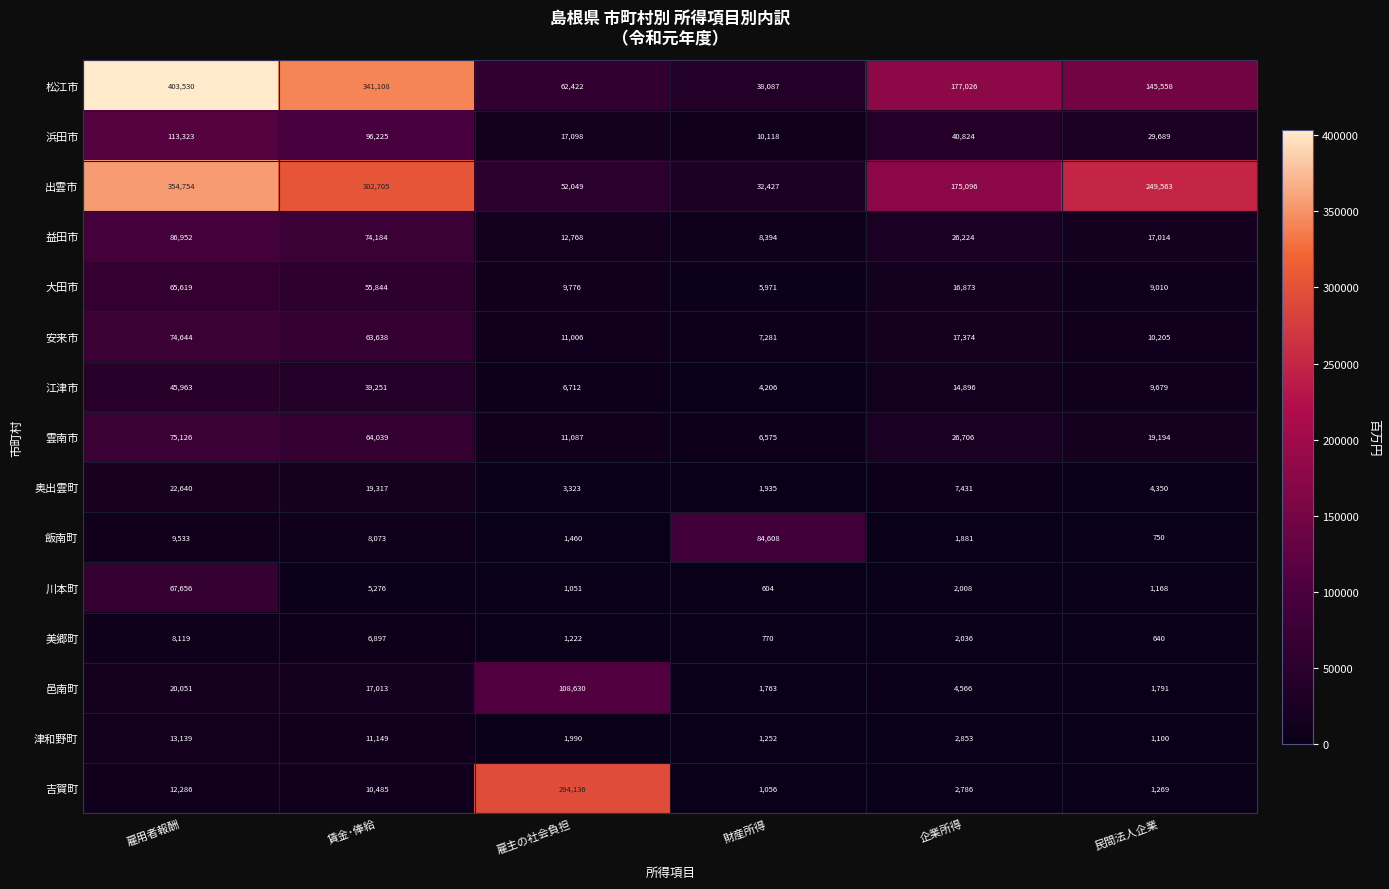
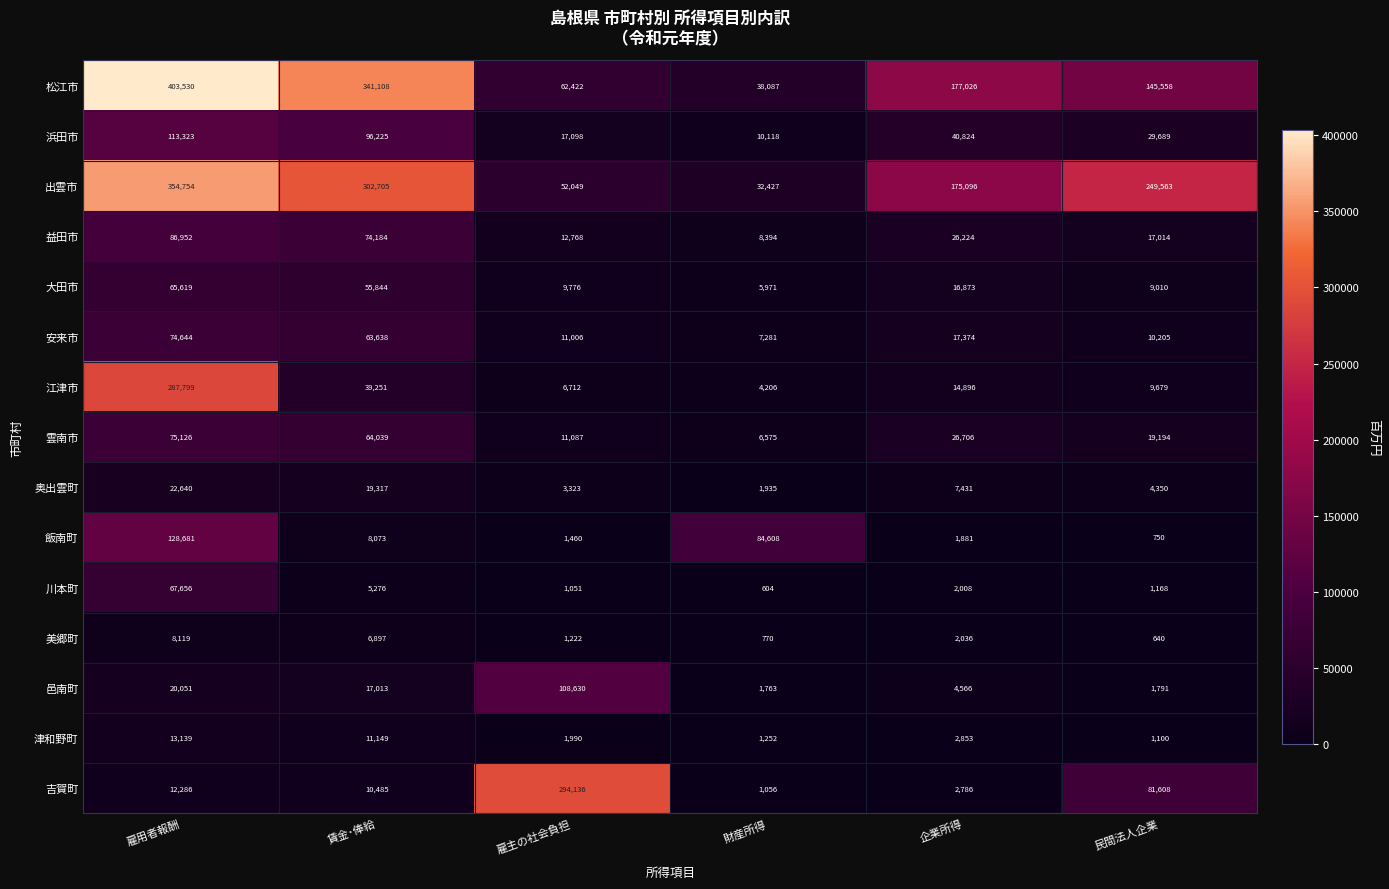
  {
    "松江市": {
      "雇用者報酬": "403,530",
      "賃金･俸給": "341,108",
      "雇主の社会負担": "62,422",
      "財産所得": "38,087",
      "企業所得": "177,026",
      "民間法人企業": "145,558"
    },
    "浜田市": {
      "雇用者報酬": "113,323",
      "賃金･俸給": "96,225",
      "雇主の社会負担": "17,098",
      "財産所得": "10,118",
      "企業所得": "40,824",
      "民間法人企業": "29,689"
    },
    "出雲市": {
      "雇用者報酬": "354,754",
      "賃金･俸給": "302,705",
      "雇主の社会負担": "52,049",
      "財産所得": "32,427",
      "企業所得": "175,096",
      "民間法人企業": "249,563"
    },
    "益田市": {
      "雇用者報酬": "86,952",
      "賃金･俸給": "74,184",
      "雇主の社会負担": "12,768",
      "財産所得": "8,394",
      "企業所得": "26,224",
      "民間法人企業": "17,014"
    },
    "大田市": {
      "雇用者報酬": "65,619",
      "賃金･俸給": "55,844",
      "雇主の社会負担": "9,776",
      "財産所得": "5,971",
      "企業所得": "16,873",
      "民間法人企業": "9,010"
    },
    "安来市": {
      "雇用者報酬": "74,644",
      "賃金･俸給": "63,638",
      "雇主の社会負担": "11,006",
      "財産所得": "7,281",
      "企業所得": "17,374",
      "民間法人企業": "10,205"
    },
    "江津市": {
-     "雇用者報酬": "45,963",
+     "雇用者報酬": "287,799",
      "賃金･俸給": "39,251",
      "雇主の社会負担": "6,712",
      "財産所得": "4,206",
      "企業所得": "14,896",
      "民間法人企業": "9,679"
    },
    "雲南市": {
      "雇用者報酬": "75,126",
      "賃金･俸給": "64,039",
      "雇主の社会負担": "11,087",
      "財産所得": "6,575",
      "企業所得": "26,706",
      "民間法人企業": "19,194"
    },
    "奥出雲町": {
      "雇用者報酬": "22,640",
      "賃金･俸給": "19,317",
      "雇主の社会負担": "3,323",
      "財産所得": "1,935",
      "企業所得": "7,431",
      "民間法人企業": "4,350"
    },
    "飯南町": {
-     "雇用者報酬": "9,533",
+     "雇用者報酬": "128,681",
      "賃金･俸給": "8,073",
      "雇主の社会負担": "1,460",
      "財産所得": "84,608",
      "企業所得": "1,881",
      "民間法人企業": "750"
    },
    "川本町": {
      "雇用者報酬": "67,656",
      "賃金･俸給": "5,276",
      "雇主の社会負担": "1,051",
      "財産所得": "604",
      "企業所得": "2,008",
      "民間法人企業": "1,168"
    },
    "美郷町": {
      "雇用者報酬": "8,119",
      "賃金･俸給": "6,897",
      "雇主の社会負担": "1,222",
      "財産所得": "770",
      "企業所得": "2,036",
      "民間法人企業": "640"
    },
    "邑南町": {
      "雇用者報酬": "20,051",
      "賃金･俸給": "17,013",
      "雇主の社会負担": "108,630",
      "財産所得": "1,763",
      "企業所得": "4,566",
      "民間法人企業": "1,791"
    },
    "津和野町": {
      "雇用者報酬": "13,139",
      "賃金･俸給": "11,149",
      "雇主の社会負担": "1,990",
      "財産所得": "1,252",
      "企業所得": "2,853",
      "民間法人企業": "1,100"
    },
    "吉賀町": {
      "雇用者報酬": "12,286",
      "賃金･俸給": "10,485",
      "雇主の社会負担": "294,136",
      "財産所得": "1,056",
      "企業所得": "2,786",
-     "民間法人企業": "1,269"
+     "民間法人企業": "81,608"
    }
  }
